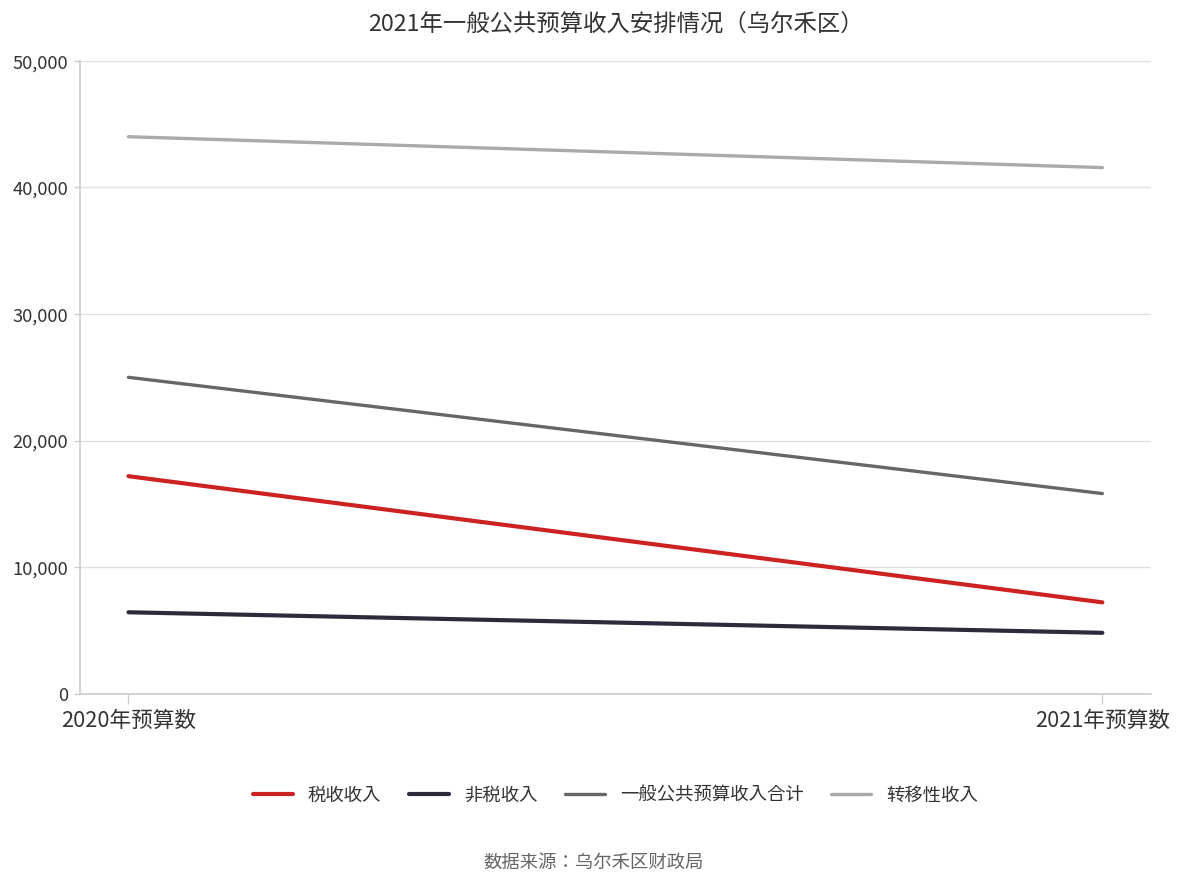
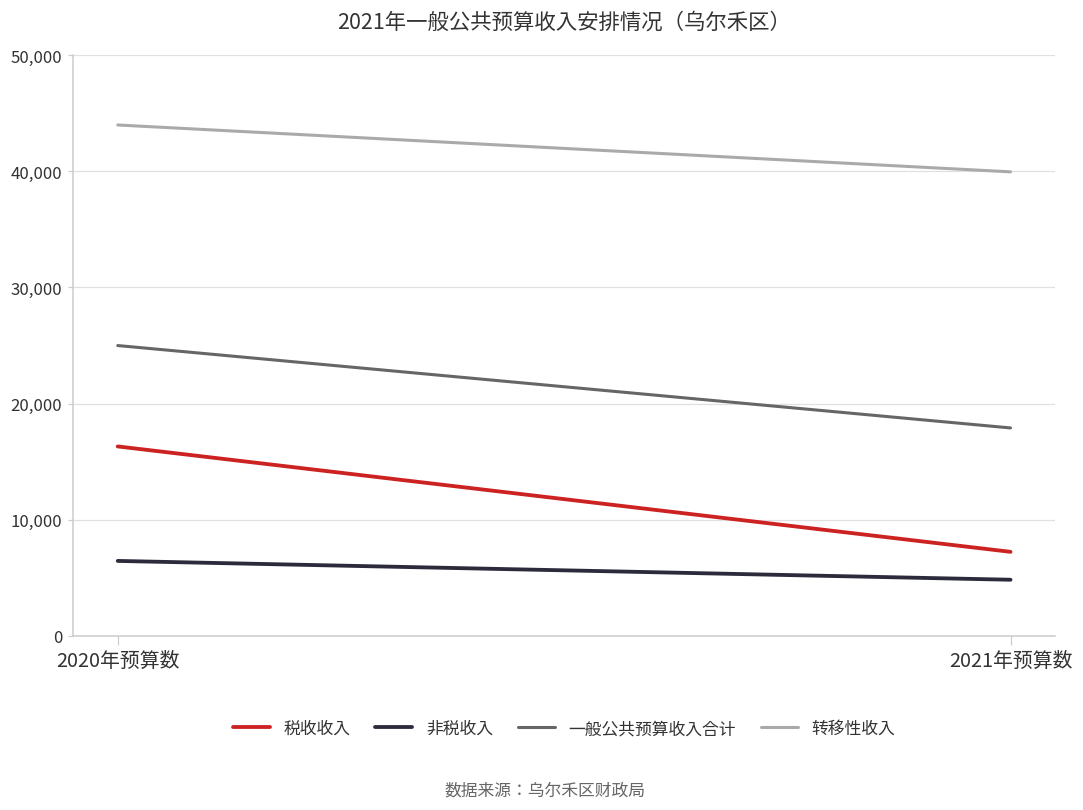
  {
    "税收收入": {
-     "2020年预算数": "17,200",
+     "2020年预算数": "16,300",
      "2021年预算数": "7,200"
    },
    "非税收入": {
      "2020年预算数": "6,400",
      "2021年预算数": "4,800"
    },
    "一般公共预算收入合计": {
      "2020年预算数": "25,000",
-     "2021年预算数": "15,800"
+     "2021年预算数": "17,900"
    },
    "转移性收入": {
      "2020年预算数": "44,000",
-     "2021年预算数": "41,600"
+     "2021年预算数": "40,000"
    }
  }
